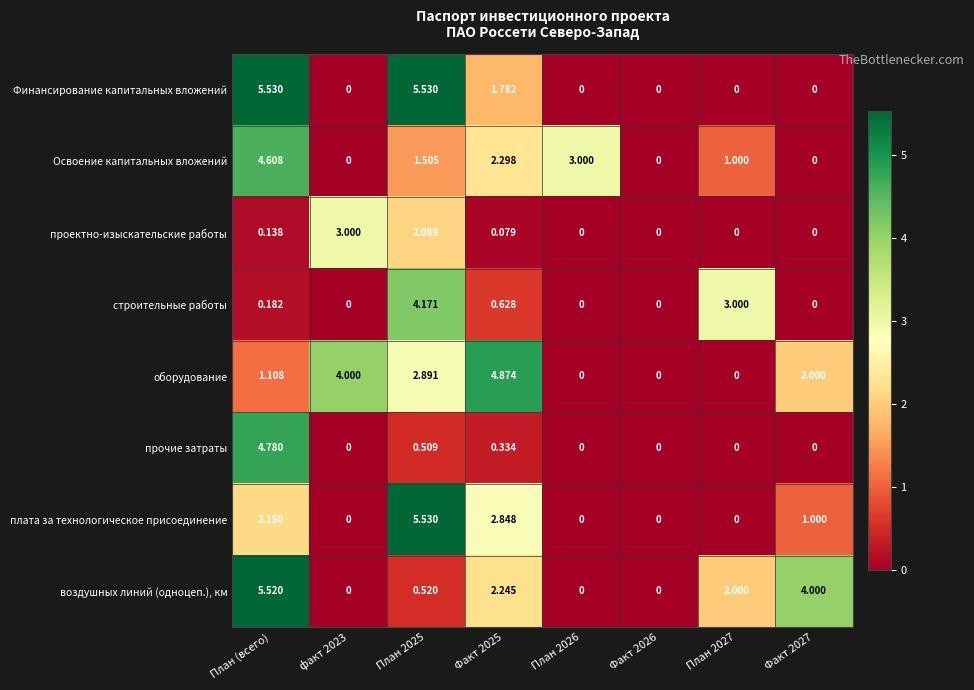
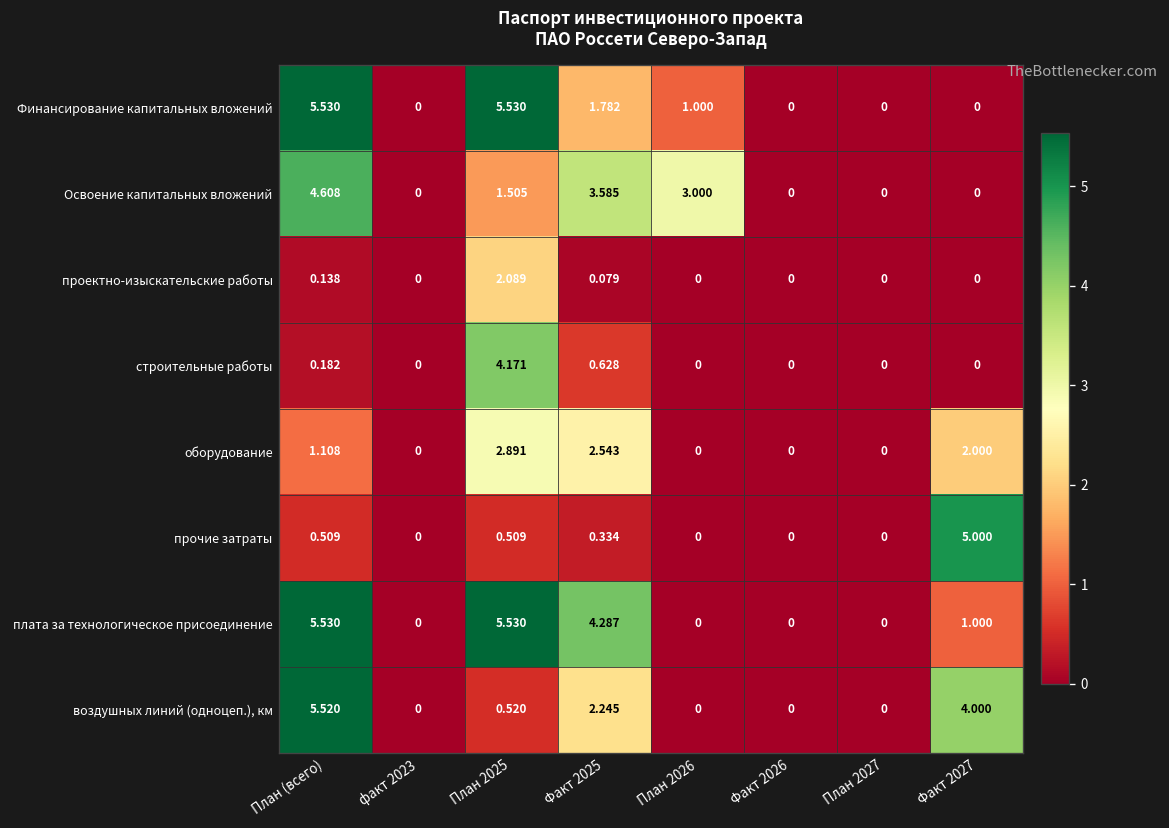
  {
    "Финансирование капитальных вложений": {
      "План (всего)": 5.530,
      "факт 2023": 0,
      "План 2025": 5.530,
      "Факт 2025": 1.782,
-     "План 2026": 0,
+     "План 2026": 1.000,
      "Факт 2026": 0,
      "План 2027": 0,
      "Факт 2027": 0
    },
    "Освоение капитальных вложений": {
      "План (всего)": 4.608,
      "факт 2023": 0,
      "План 2025": 1.505,
-     "Факт 2025": 2.298,
+     "Факт 2025": 3.585,
      "План 2026": 3.000,
      "Факт 2026": 0,
-     "План 2027": 1.000,
+     "План 2027": 0,
      "Факт 2027": 0
    },
    "проектно-изыскательские работы": {
      "План (всего)": 0.138,
-     "факт 2023": 3.000,
+     "факт 2023": 0,
      "План 2025": 2.089,
      "Факт 2025": 0.079,
      "План 2026": 0,
      "Факт 2026": 0,
      "План 2027": 0,
      "Факт 2027": 0
    },
    "строительные работы": {
      "План (всего)": 0.182,
      "факт 2023": 0,
      "План 2025": 4.171,
      "Факт 2025": 0.628,
      "План 2026": 0,
      "Факт 2026": 0,
-     "План 2027": 3.000,
+     "План 2027": 0,
      "Факт 2027": 0
    },
    "оборудование": {
      "План (всего)": 1.108,
-     "факт 2023": 4.000,
+     "факт 2023": 0,
      "План 2025": 2.891,
-     "Факт 2025": 4.874,
+     "Факт 2025": 2.543,
      "План 2026": 0,
      "Факт 2026": 0,
      "План 2027": 0,
      "Факт 2027": 2.000
    },
    "прочие затраты": {
-     "План (всего)": 4.780,
+     "План (всего)": 0.509,
      "факт 2023": 0,
      "План 2025": 0.509,
      "Факт 2025": 0.334,
      "План 2026": 0,
      "Факт 2026": 0,
      "План 2027": 0,
-     "Факт 2027": 0
+     "Факт 2027": 5.000
    },
    "плата за технологическое присоединение": {
-     "План (всего)": 2.150,
+     "План (всего)": 5.530,
      "факт 2023": 0,
      "План 2025": 5.530,
-     "Факт 2025": 2.848,
+     "Факт 2025": 4.287,
      "План 2026": 0,
      "Факт 2026": 0,
      "План 2027": 0,
      "Факт 2027": 1.000
    },
    "воздушных линий (однoцеп.), км": {
      "План (всего)": 5.520,
      "факт 2023": 0,
      "План 2025": 0.520,
      "Факт 2025": 2.245,
      "План 2026": 0,
      "Факт 2026": 0,
-     "План 2027": 2.000,
+     "План 2027": 0,
      "Факт 2027": 4.000
    }
  }
